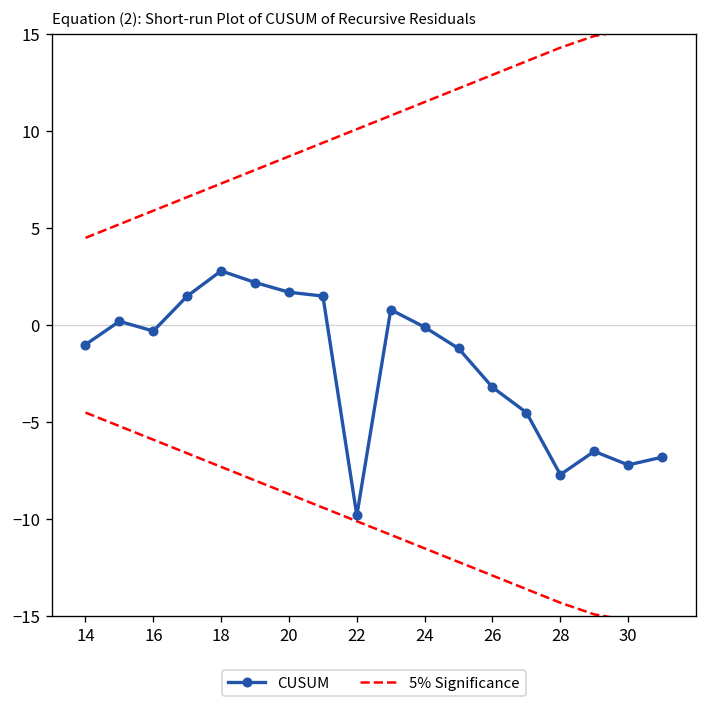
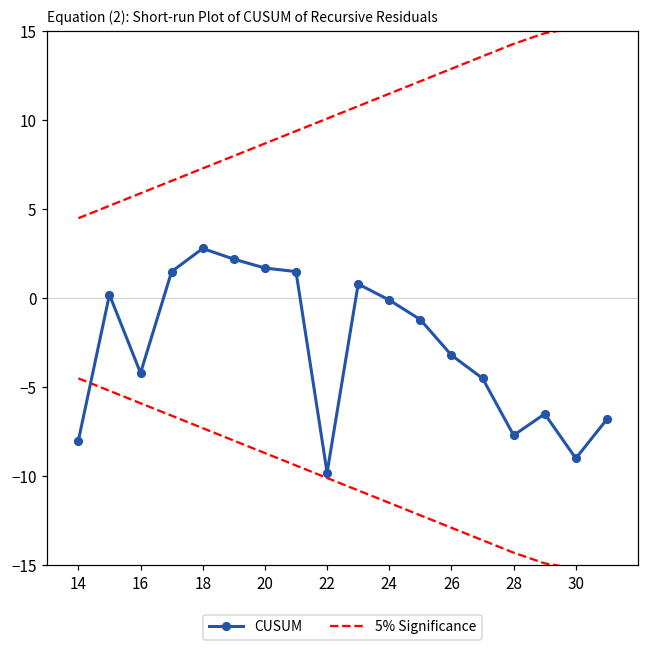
  {
    "CUSUM": {
-     "14": -1,
-     "16": -0.3,
+     "14": -8,
+     "16": -4.2,
      "18": 2.8,
      "20": 1.7,
      "22": -9.8,
      "24": -0.1,
      "26": -3.2,
      "28": -7.7,
-     "30": -7.2
+     "30": -9.0
    }
  }
